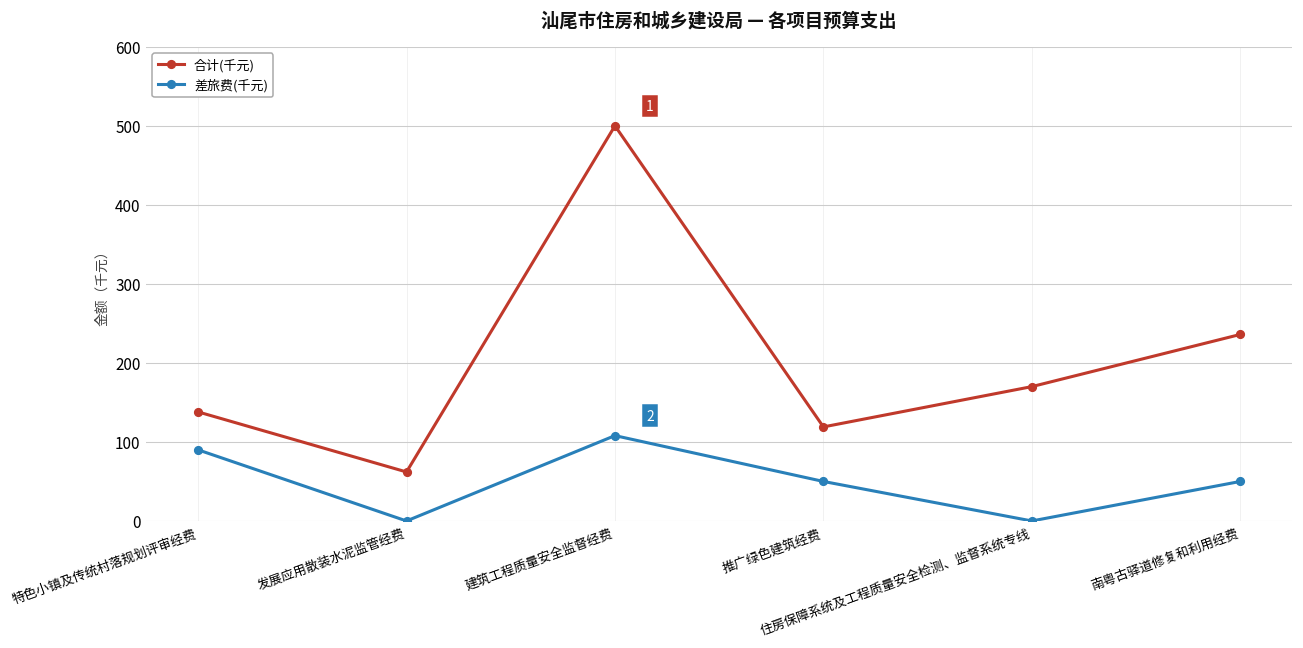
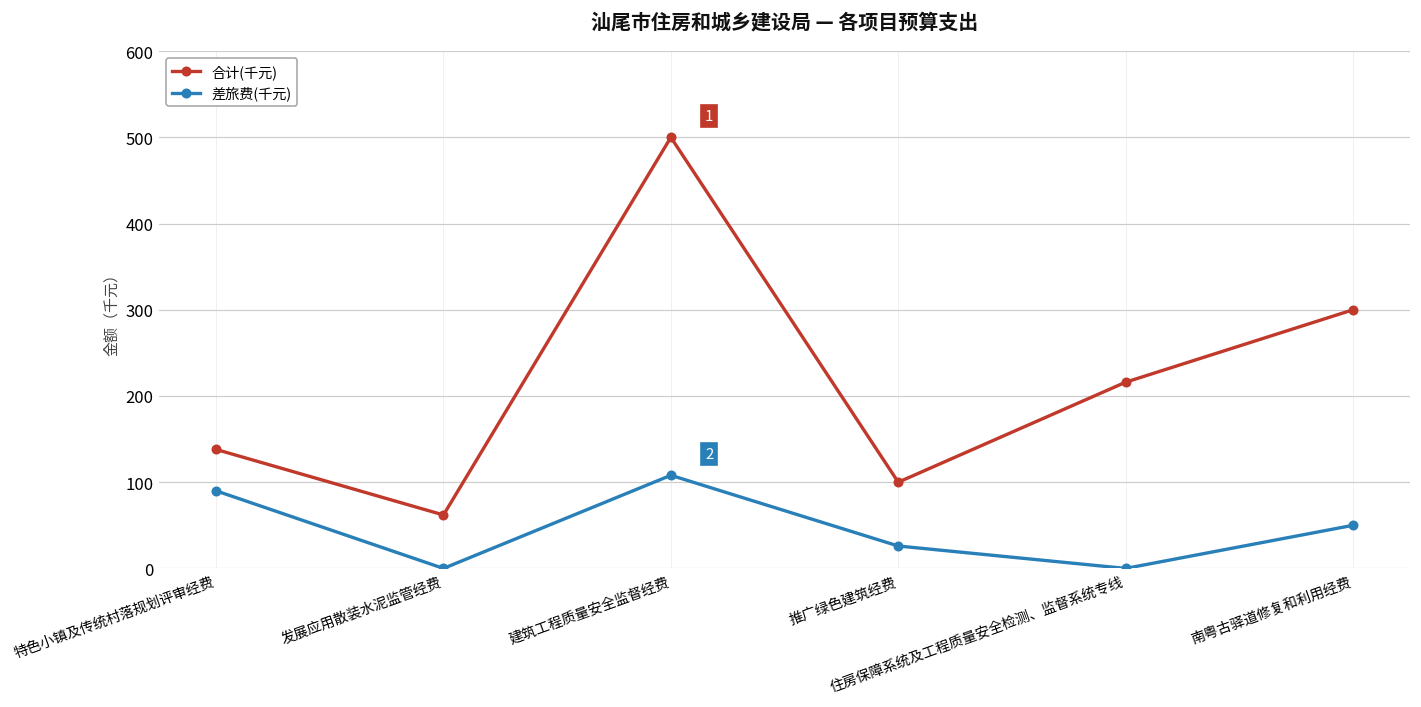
  {
    "合计(千元)": {
      "特色小镇及传统村落规划评审经费": 140,
      "发展应用散装水泥监管经费": 60,
      "建筑工程质量安全监督经费": 500,
-     "推广绿色建筑经费": 120,
-     "住房保障系统及工程质量安全检测、监督系统专线": 170,
-     "南粤古驿道修复和利用经费": 240
+     "推广绿色建筑经费": 100,
+     "住房保障系统及工程质量安全检测、监督系统专线": 220,
+     "南粤古驿道修复和利用经费": 300
    },
    "差旅费(千元)": {
      "特色小镇及传统村落规划评审经费": 90,
      "发展应用散装水泥监管经费": 0,
      "建筑工程质量安全监督经费": 110,
-     "推广绿色建筑经费": 50,
+     "推广绿色建筑经费": 30,
      "住房保障系统及工程质量安全检测、监督系统专线": 0,
      "南粤古驿道修复和利用经费": 50
    }
  }
